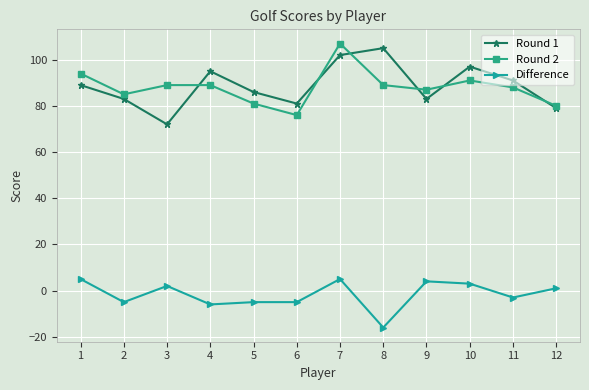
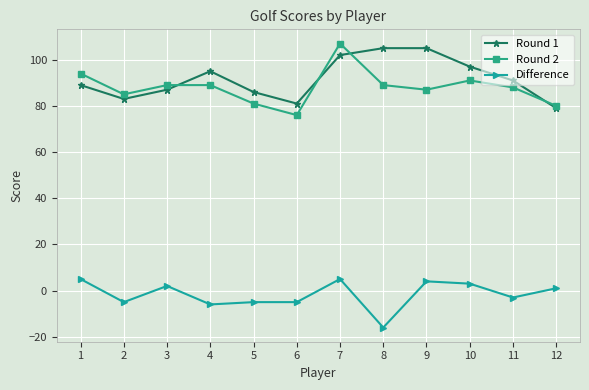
  {
    "Round 1": {
      "1": 89,
      "2": 83,
-     "3": 72,
+     "3": 87,
      "4": 95,
      "5": 86,
      "6": 81,
      "7": 102,
      "8": 105,
-     "9": 83,
+     "9": 105,
      "10": 97
    }
  }
